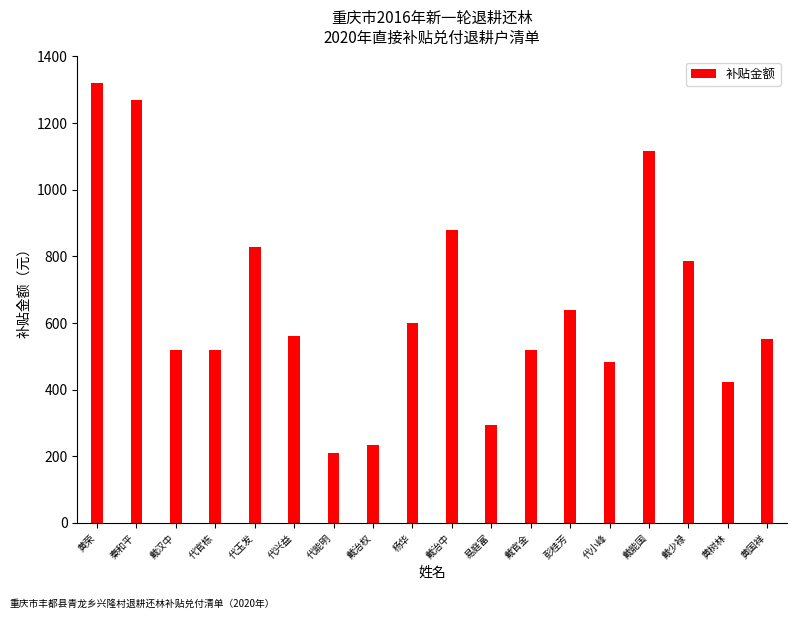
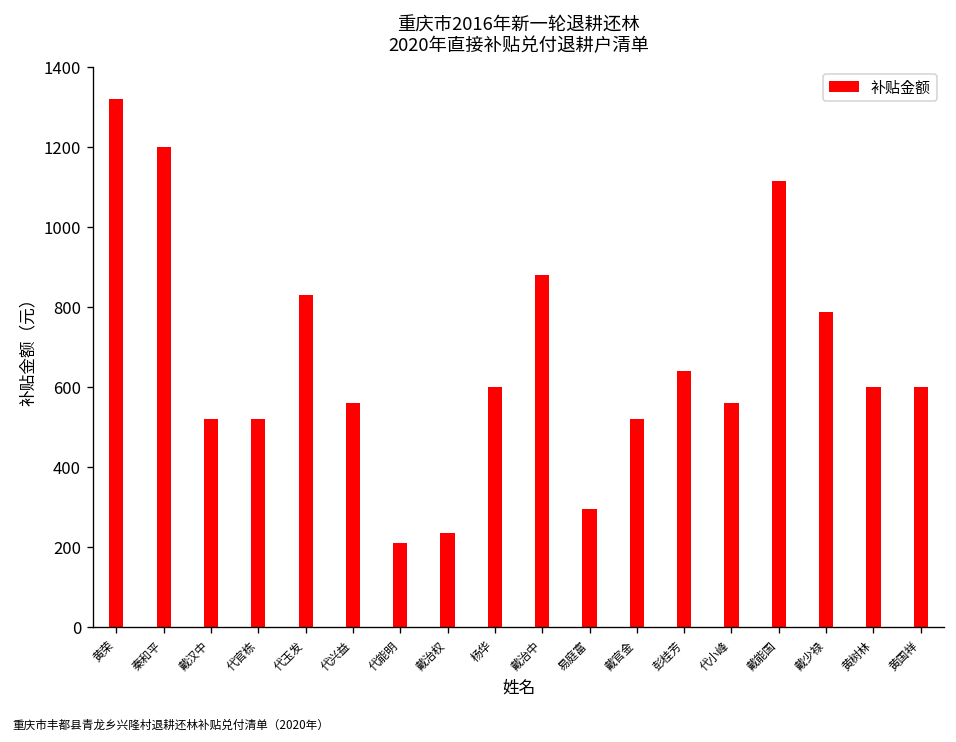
  {
    "黄荣": 1320,
-   "秦和平": 1270,
+   "秦和平": 1200,
    "戴汉中": 520,
    "代官栋": 520,
    "代玉发": 830,
    "代兴益": 560,
    "代能明": 210,
    "戴治权": 240,
    "杨华": 600,
    "戴治中": 880,
    "易庭富": 300,
    "戴官金": 520,
    "彭桂芳": 640,
-   "代小峰": 480,
+   "代小峰": 560,
    "戴能国": 1120,
    "戴少禄": 790,
-   "黄树林": 420,
-   "黄国祥": 550
+   "黄树林": 600,
+   "黄国祥": 600
  }
